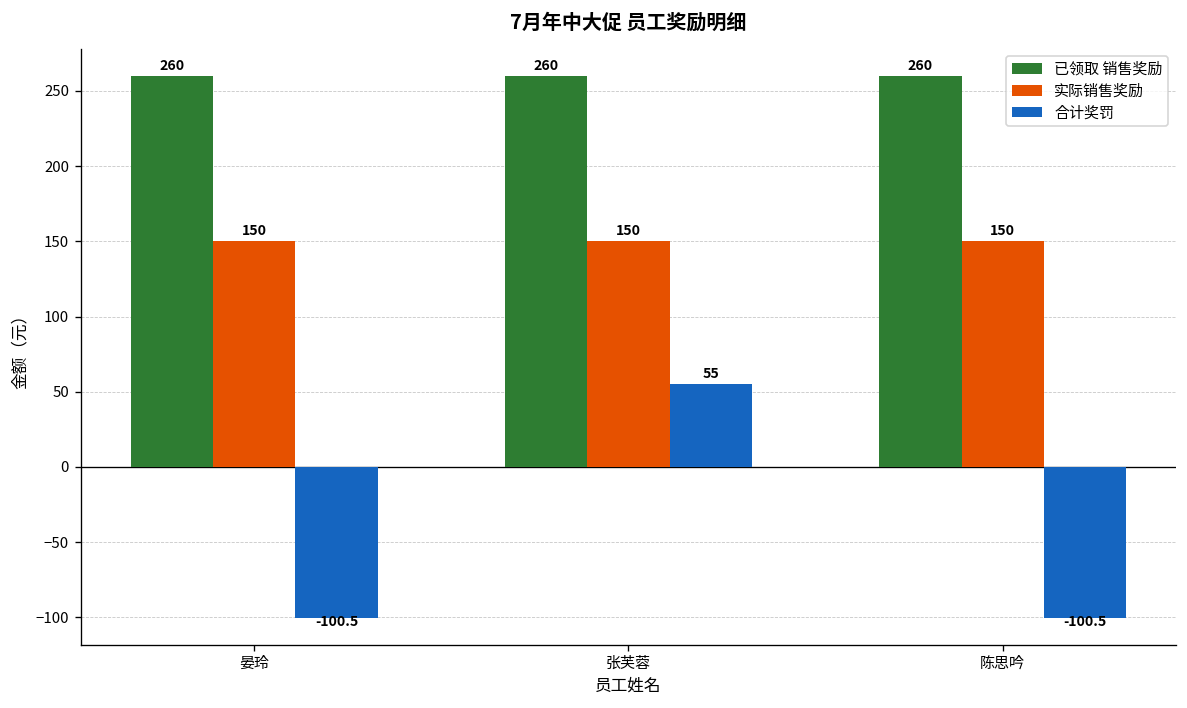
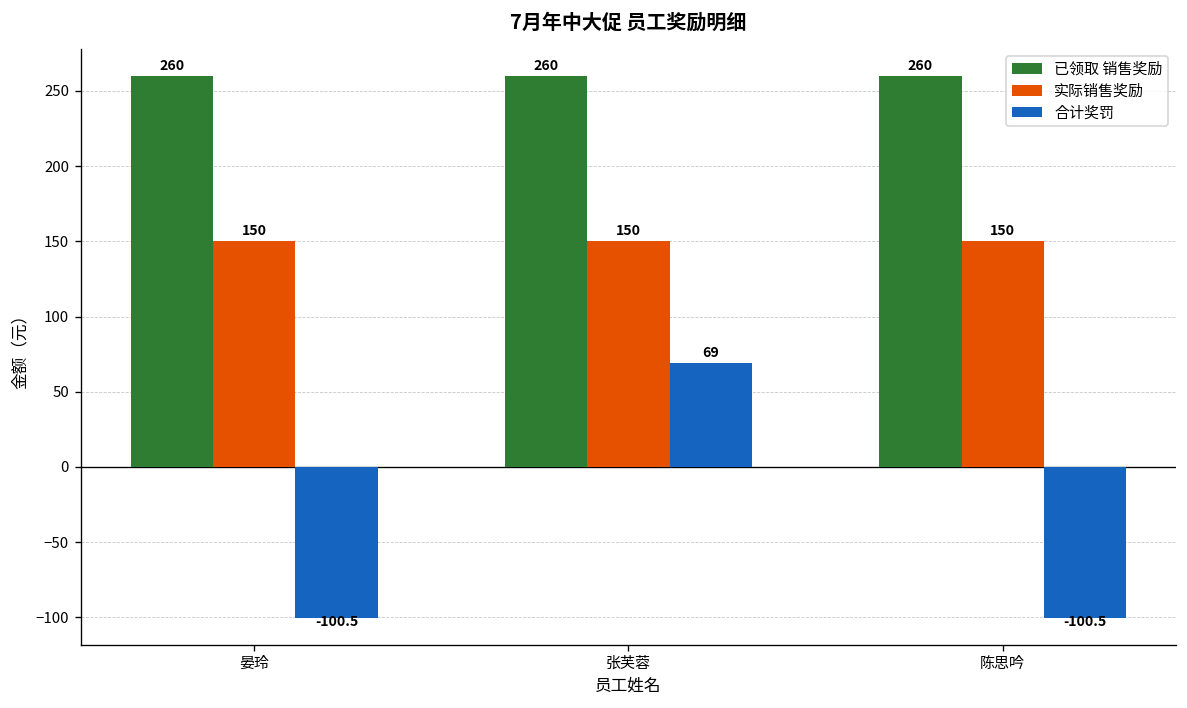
  {
    "已领取 销售奖励": {
      "晏玲": 260,
      "张芙蓉": 260,
      "陈思吟": 260
    },
    "实际销售奖励": {
      "晏玲": 150,
      "张芙蓉": 150,
      "陈思吟": 150
    },
    "合计奖罚": {
      "晏玲": -100.5,
-     "张芙蓉": 55,
+     "张芙蓉": 69,
      "陈思吟": -100.5
    }
  }
